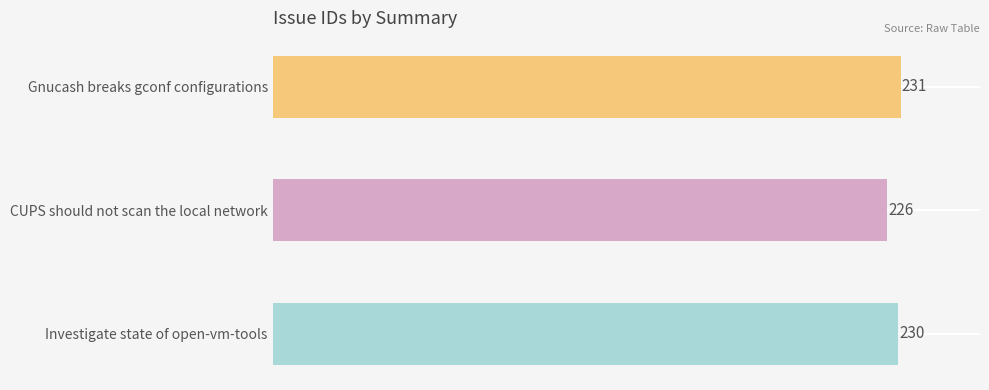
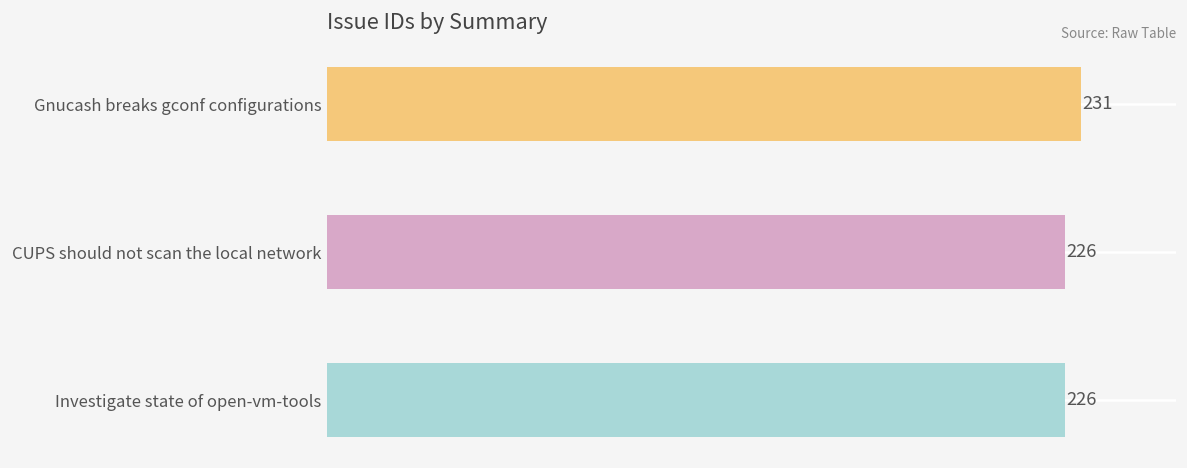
  {
    "Gnucash breaks gconf configurations": 231,
    "CUPS should not scan the local network": 226,
-   "Investigate state of open-vm-tools": 230
+   "Investigate state of open-vm-tools": 226
  }
